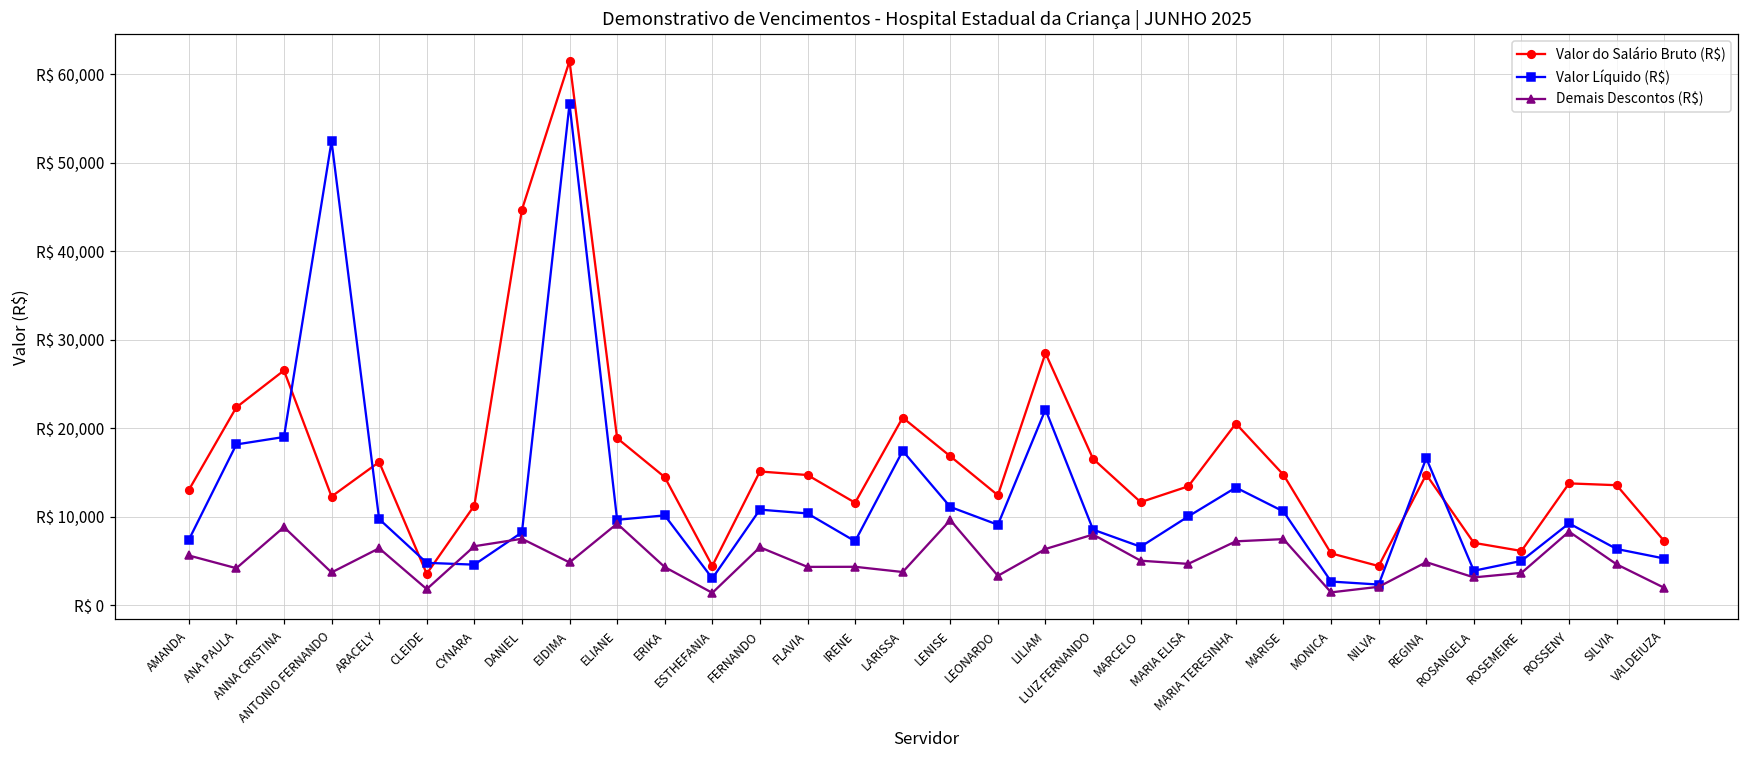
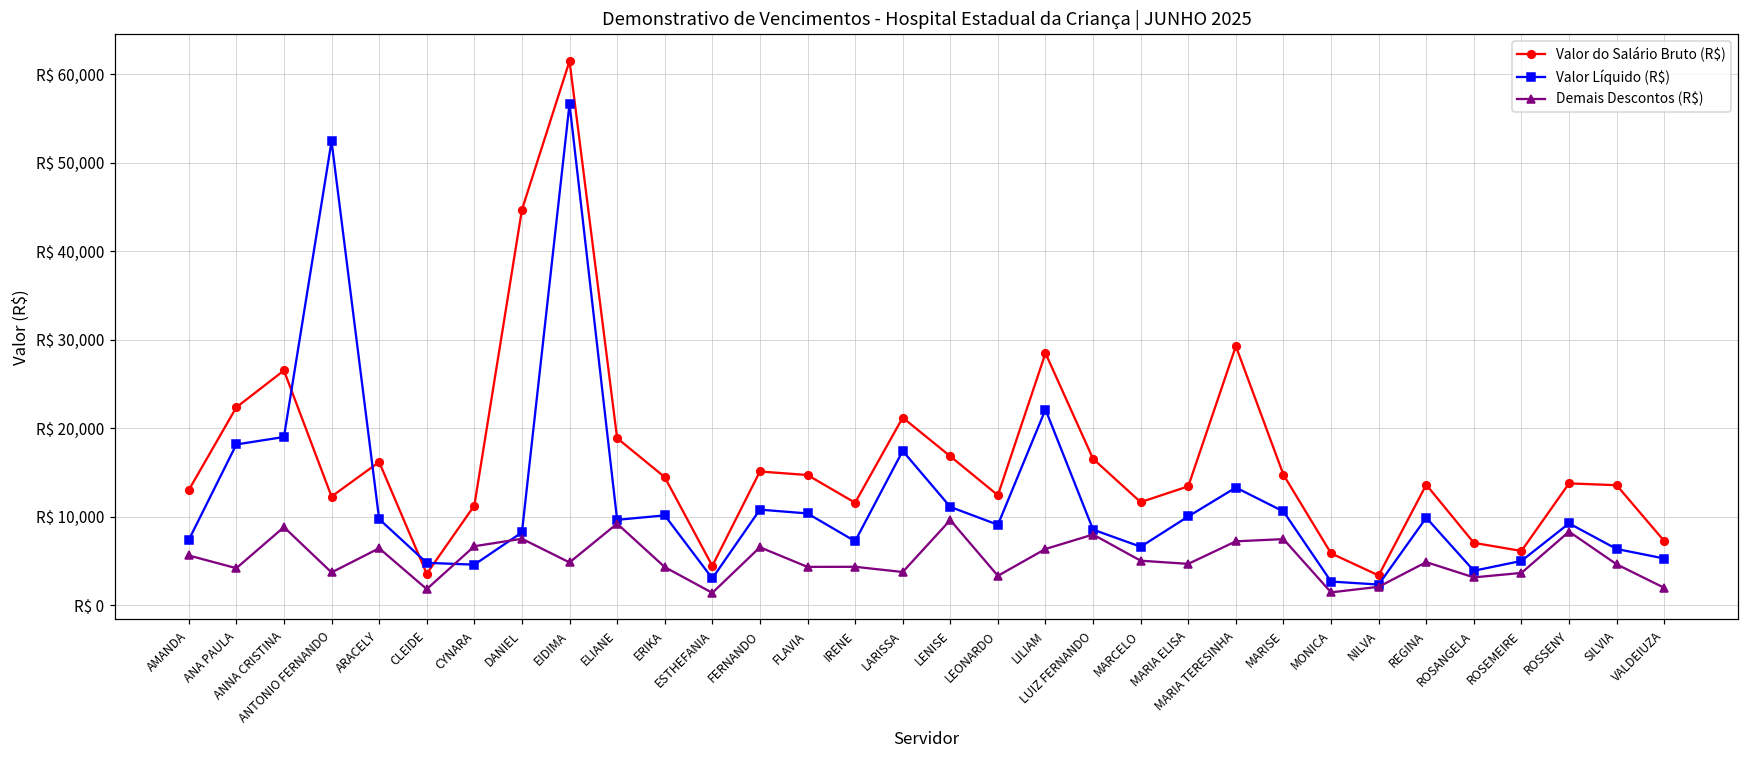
  {
    "Valor do Salário Bruto (R$)": {
      "AMANDA": "R$ 13,000",
      "ANA PAULA": "R$ 22,000",
      "ANNA CRISTINA": "R$ 27,000",
      "ANTONIO FERNANDO": "R$ 12,000",
      "ARACELY": "R$ 16,000",
      "CLEIDE": "R$ 4,000",
      "CYNARA": "R$ 11,000",
      "DANIEL": "R$ 45,000",
      "EIDIMA": "R$ 61,000",
      "ELIANE": "R$ 19,000",
      "ERIKA": "R$ 14,000",
      "ESTHEFANIA": "R$ 4,000",
      "FERNANDO": "R$ 15,000",
      "FLAVIA": "R$ 15,000",
      "IRENE": "R$ 12,000",
      "LARISSA": "R$ 21,000",
      "LENISE": "R$ 17,000",
      "LEONARDO": "R$ 12,000",
      "LILIAM": "R$ 28,000",
      "LUIZ FERNANDO": "R$ 17,000",
      "MARCELO": "R$ 12,000",
      "MARIA ELISA": "R$ 13,000",
-     "MARIA TERESINHA": "R$ 21,000",
+     "MARIA TERESINHA": "R$ 29,000",
      "MARISE": "R$ 15,000",
      "MONICA": "R$ 6,000",
-     "NILVA": "R$ 4,000",
-     "REGINA": "R$ 15,000",
+     "NILVA": "R$ 3,000",
+     "REGINA": "R$ 14,000",
      "ROSANGELA": "R$ 7,000",
      "ROSEMEIRE": "R$ 6,000",
      "ROSSENY": "R$ 14,000",
      "SILVIA": "R$ 14,000",
      "VALDEIUZA": "R$ 7,000"
    },
    "Valor Líquido (R$)": {
      "AMANDA": "R$ 7,000",
      "ANA PAULA": "R$ 18,000",
      "ANNA CRISTINA": "R$ 19,000",
      "ANTONIO FERNANDO": "R$ 52,000",
      "ARACELY": "R$ 10,000",
      "CLEIDE": "R$ 5,000",
      "CYNARA": "R$ 5,000",
      "DANIEL": "R$ 8,000",
      "EIDIMA": "R$ 57,000",
      "ELIANE": "R$ 10,000",
      "ERIKA": "R$ 10,000",
      "ESTHEFANIA": "R$ 3,000",
      "FERNANDO": "R$ 11,000",
      "FLAVIA": "R$ 10,000",
      "IRENE": "R$ 7,000",
      "LARISSA": "R$ 17,000",
      "LENISE": "R$ 11,000",
      "LEONARDO": "R$ 9,000",
      "LILIAM": "R$ 22,000",
      "LUIZ FERNANDO": "R$ 9,000",
      "MARCELO": "R$ 7,000",
      "MARIA ELISA": "R$ 10,000",
      "MARIA TERESINHA": "R$ 13,000",
      "MARISE": "R$ 11,000",
      "MONICA": "R$ 3,000",
-     "REGINA": "R$ 17,000",
+     "REGINA": "R$ 10,000",
      "ROSANGELA": "R$ 4,000",
      "ROSEMEIRE": "R$ 5,000",
      "ROSSENY": "R$ 9,000",
      "SILVIA": "R$ 6,000",
      "VALDEIUZA": "R$ 5,000"
    },
    "Demais Descontos (R$)": {
      "AMANDA": "R$ 6,000",
      "ANA PAULA": "R$ 4,000",
      "ANNA CRISTINA": "R$ 9,000",
      "ANTONIO FERNANDO": "R$ 4,000",
      "ARACELY": "R$ 6,000",
      "CLEIDE": "R$ 2,000",
      "CYNARA": "R$ 7,000",
      "DANIEL": "R$ 8,000",
      "EIDIMA": "R$ 5,000",
      "ELIANE": "R$ 9,000",
      "ERIKA": "R$ 4,000",
      "ESTHEFANIA": "R$ 1,000",
      "FERNANDO": "R$ 7,000",
      "FLAVIA": "R$ 4,000",
      "IRENE": "R$ 4,000",
      "LARISSA": "R$ 4,000",
      "LENISE": "R$ 10,000",
      "LEONARDO": "R$ 3,000",
      "LILIAM": "R$ 6,000",
      "LUIZ FERNANDO": "R$ 8,000",
      "MARCELO": "R$ 5,000",
      "MARIA ELISA": "R$ 5,000",
      "MARIA TERESINHA": "R$ 7,000",
      "MARISE": "R$ 7,000",
      "MONICA": "R$ 1,000",
      "REGINA": "R$ 5,000",
      "ROSANGELA": "R$ 3,000",
      "ROSEMEIRE": "R$ 4,000",
      "ROSSENY": "R$ 8,000",
      "SILVIA": "R$ 5,000",
      "VALDEIUZA": "R$ 2,000"
    }
  }
